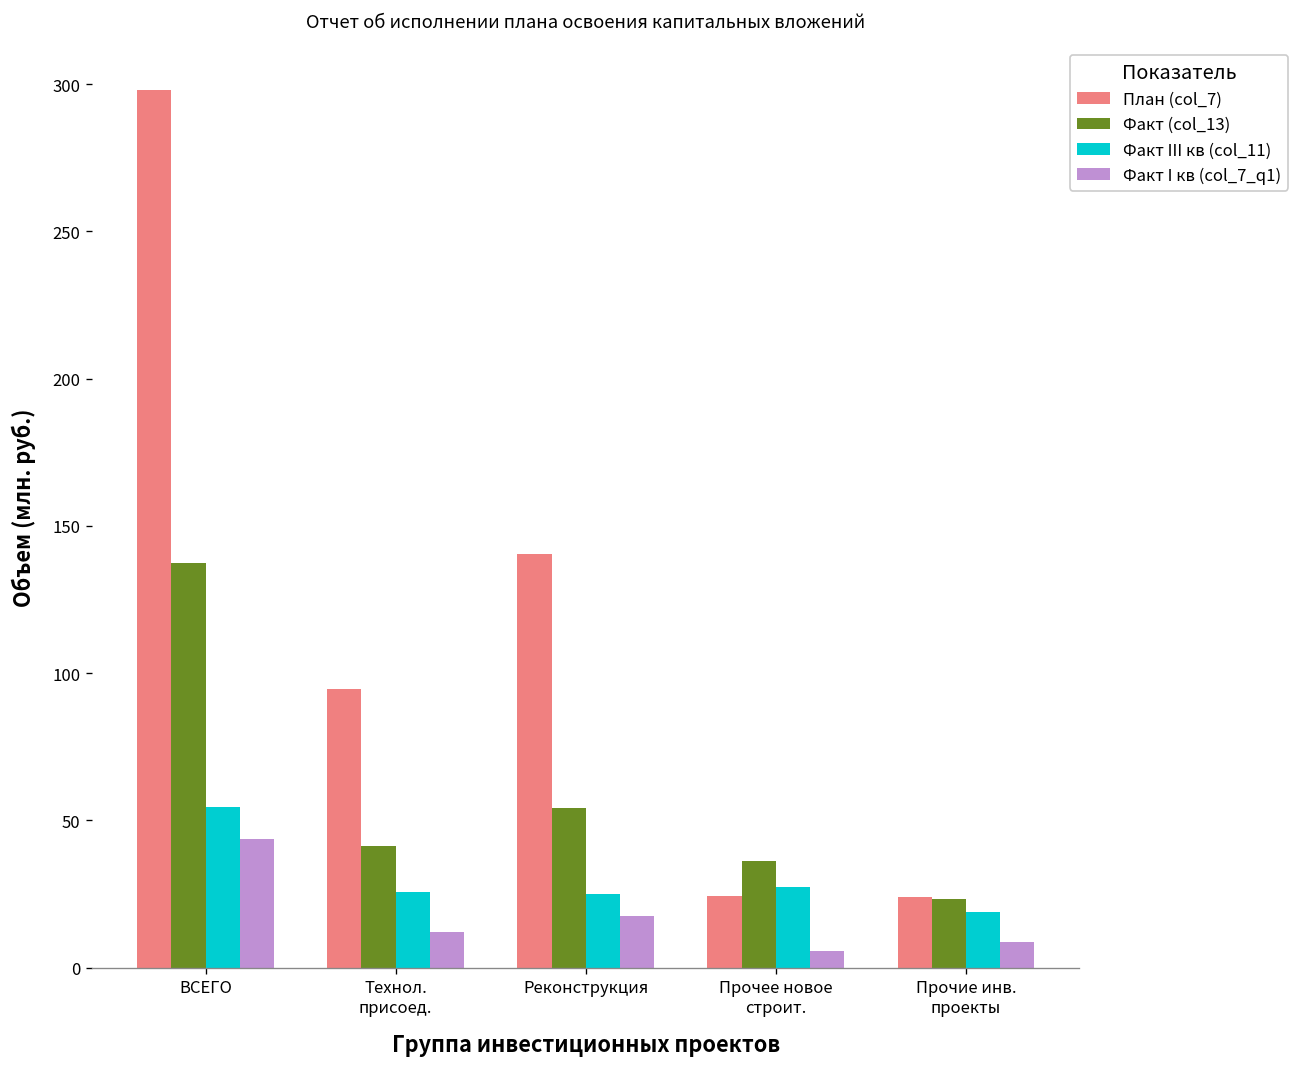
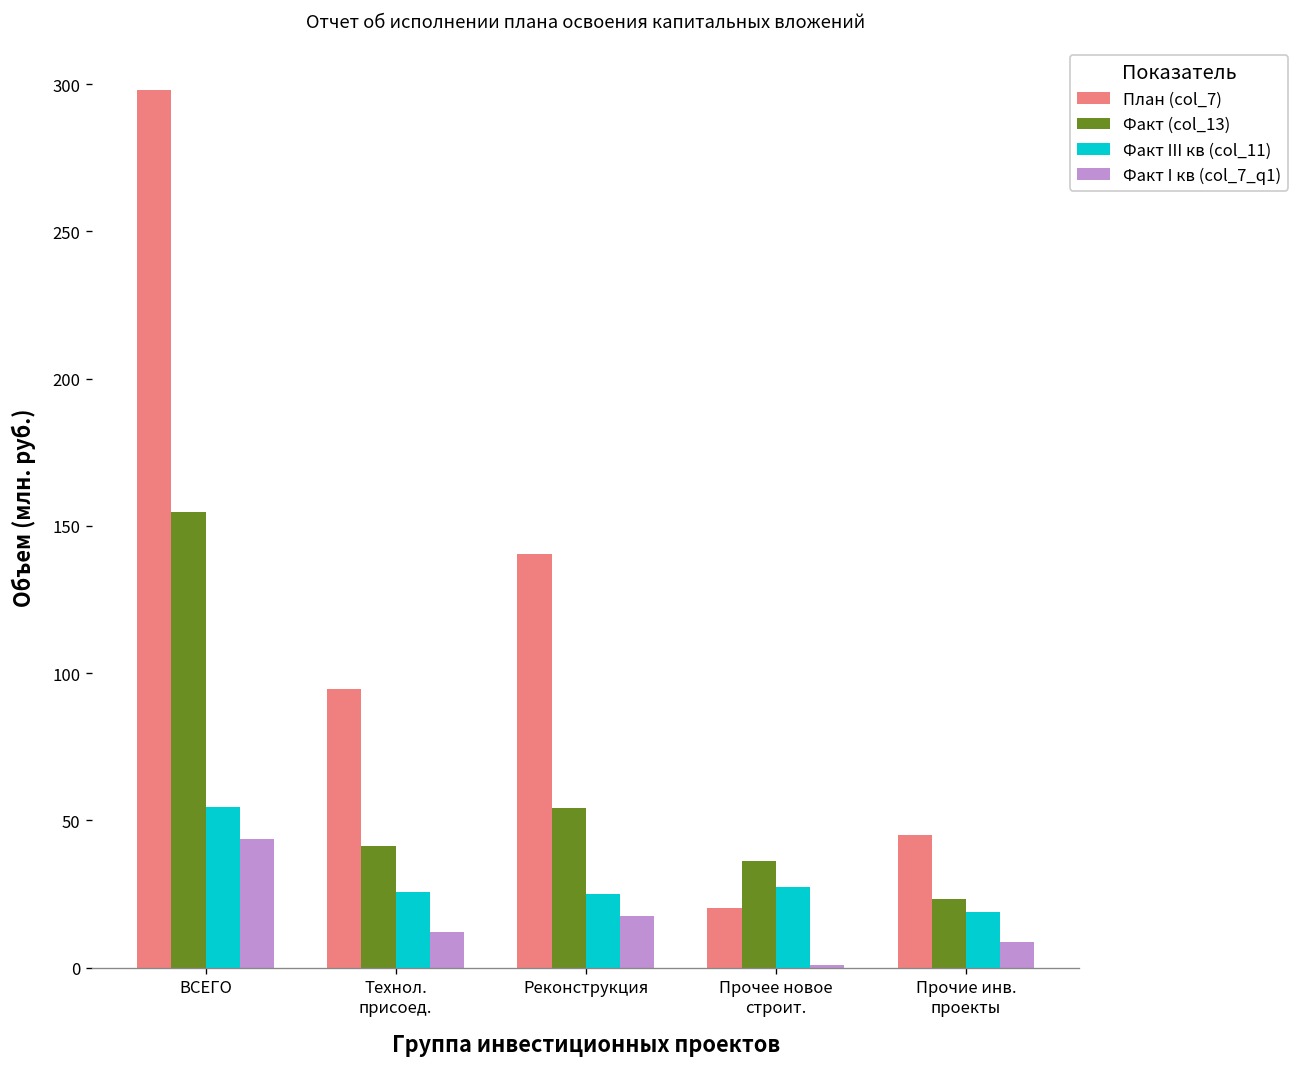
  {
    "План (col_7)": {
      "ВСЕГО": 298,
      "Технол. присоед.": 95,
      "Реконструкция": 140,
-     "Прочее новое строит.": 24,
-     "Прочие инв. проекты": 24
+     "Прочее новое строит.": 20,
+     "Прочие инв. проекты": 45
    },
    "Факт (col_13)": {
-     "ВСЕГО": 137,
+     "ВСЕГО": 155,
      "Технол. присоед.": 41,
      "Реконструкция": 54,
      "Прочее новое строит.": 36,
      "Прочие инв. проекты": 23
    },
    "Факт III кв (col_11)": {
      "ВСЕГО": 54,
      "Технол. присоед.": 26,
      "Реконструкция": 25,
      "Прочее новое строит.": 28,
      "Прочие инв. проекты": 19
    },
    "Факт I кв (col_7_q1)": {
      "ВСЕГО": 44,
      "Технол. присоед.": 12,
      "Реконструкция": 18,
-     "Прочее новое строит.": 6,
+     "Прочее новое строит.": 1,
      "Прочие инв. проекты": 9
    }
  }
